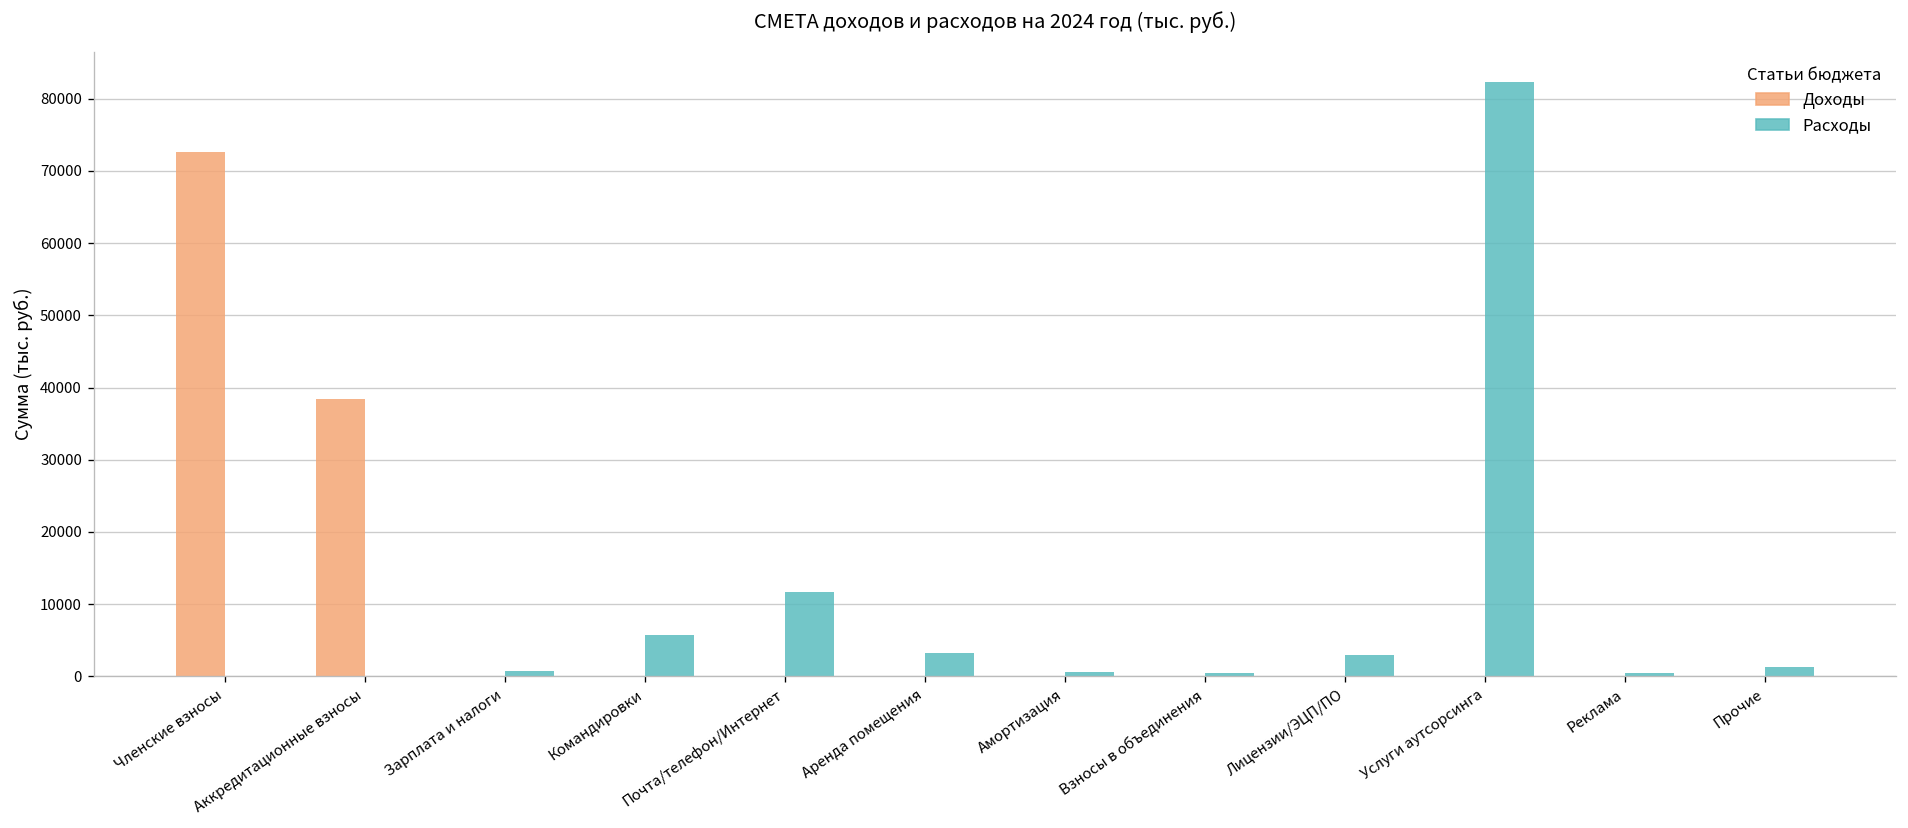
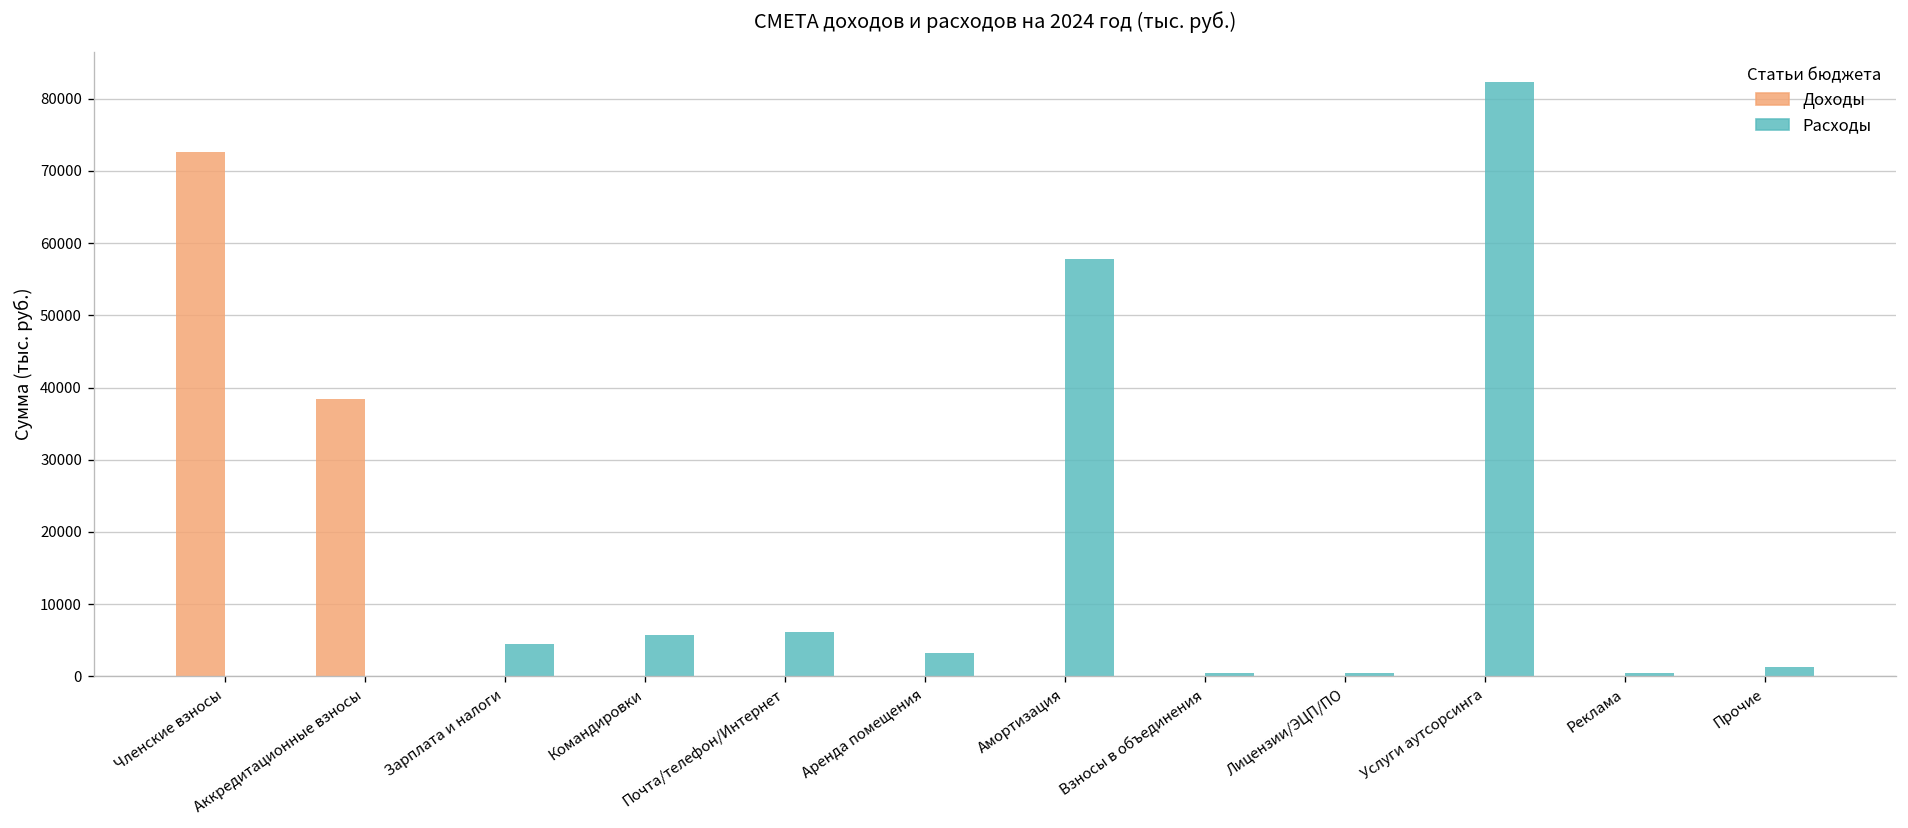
  {
    "Доходы": {
      "Членские взносы": 73000,
      "Аккредитационные взносы": 38000,
      "Зарплата и налоги": 0,
      "Командировки": 0,
      "Почта/телефон/Интернет": 0,
      "Аренда помещения": 0,
      "Амортизация": 0,
      "Взносы в объединения": 0,
      "Лицензии/ЭЦП/ПО": 0,
      "Услуги аутсорсинга": 0,
      "Реклама": 0,
      "Прочие": 0
    },
    "Расходы": {
      "Членские взносы": 0,
      "Аккредитационные взносы": 0,
-     "Зарплата и налоги": 1000,
+     "Зарплата и налоги": 5000,
      "Командировки": 6000,
-     "Почта/телефон/Интернет": 12000,
+     "Почта/телефон/Интернет": 6000,
      "Аренда помещения": 3000,
-     "Амортизация": 1000,
+     "Амортизация": 58000,
      "Взносы в объединения": 1000,
-     "Лицензии/ЭЦП/ПО": 3000,
+     "Лицензии/ЭЦП/ПО": 1000,
      "Услуги аутсорсинга": 82000,
      "Реклама": 1000,
      "Прочие": 1000
    }
  }
